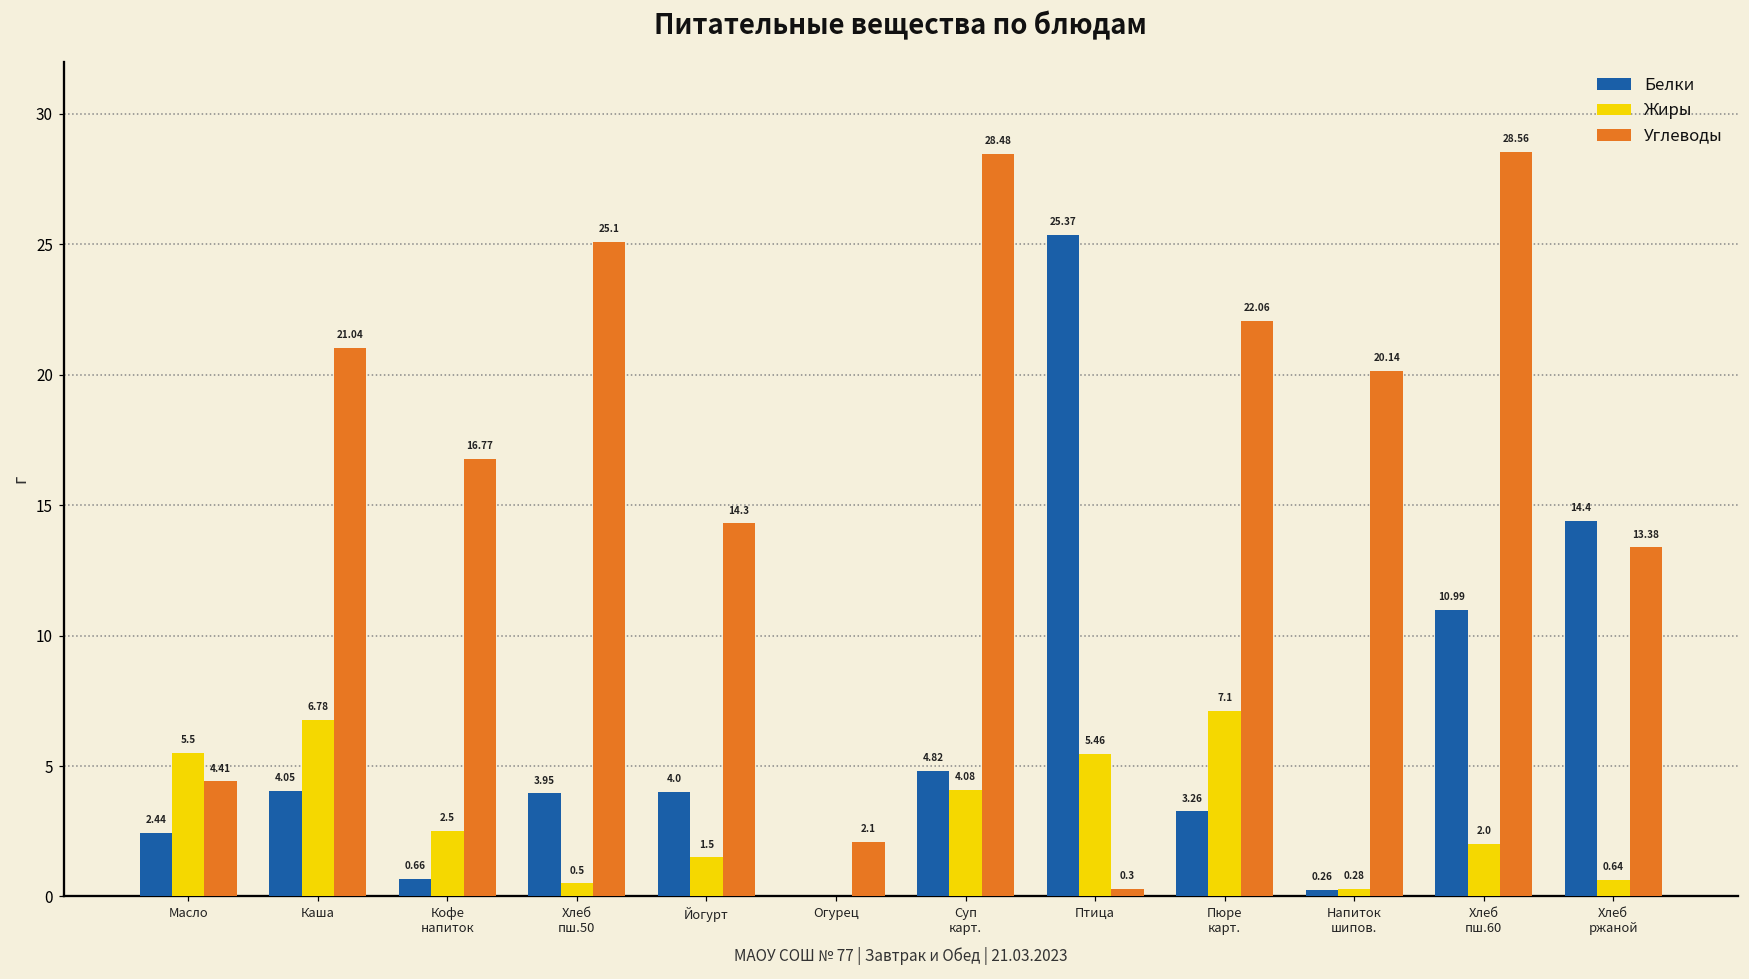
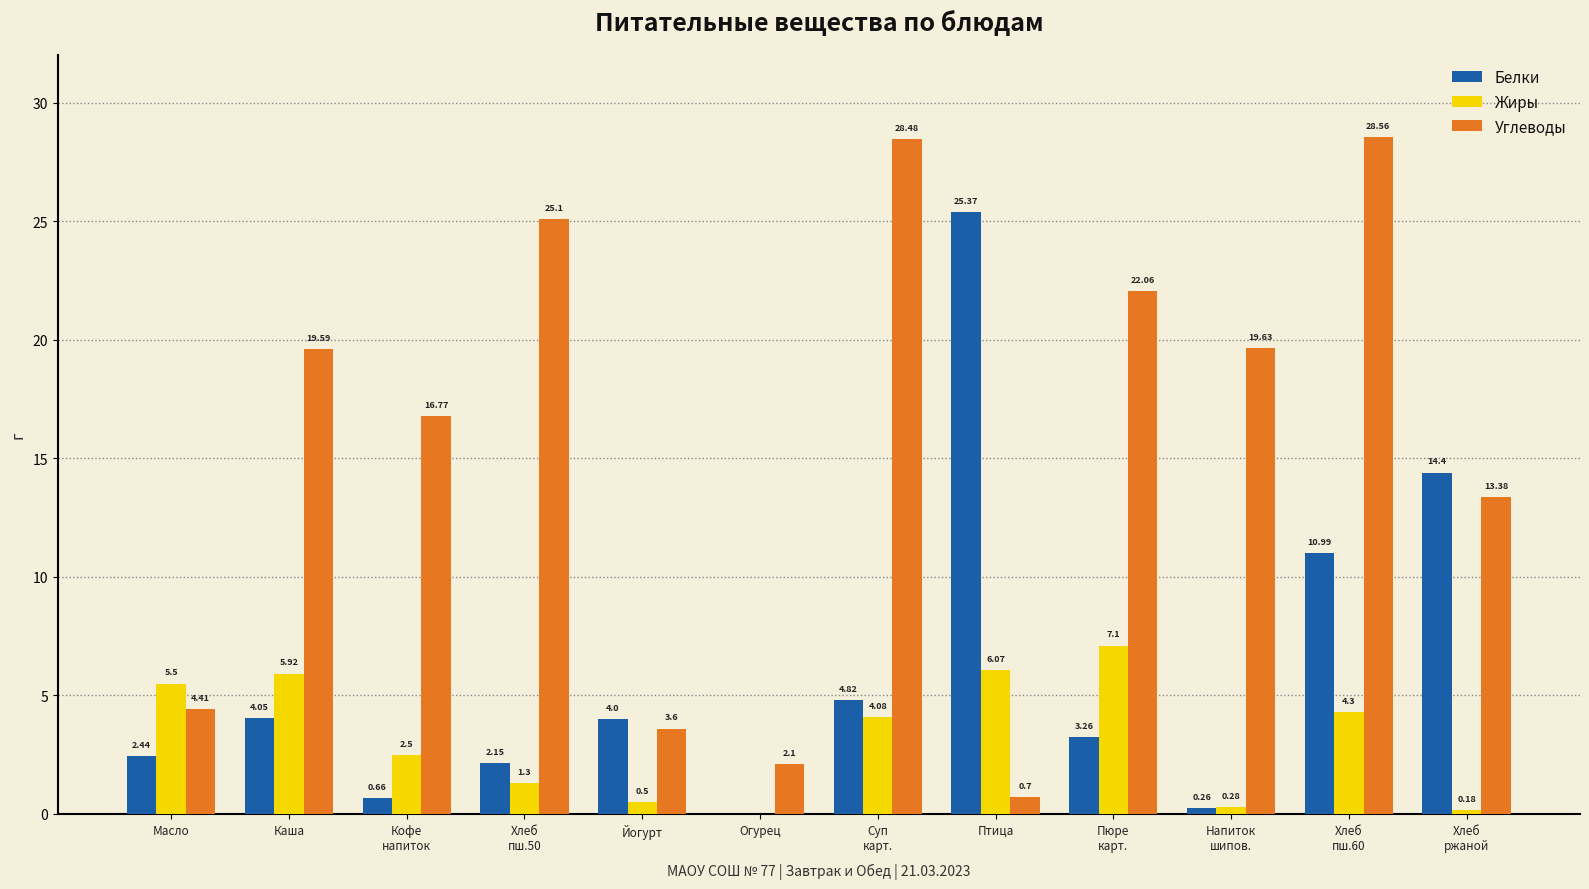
  {
    "Белки": {
      "Масло": 2.44,
      "Каша": 4.05,
      "Кофе напиток": 0.66,
-     "Хлеб пш.50": 3.95,
+     "Хлеб пш.50": 2.15,
      "Йогурт": 4.0,
      "Суп карт.": 4.82,
      "Птица": 25.37,
      "Пюре карт.": 3.26,
      "Напиток шипов.": 0.26,
      "Хлеб пш.60": 10.99,
      "Хлеб ржаной": 14.4
    },
    "Жиры": {
      "Масло": 5.5,
-     "Каша": 6.78,
+     "Каша": 5.92,
      "Кофе напиток": 2.5,
-     "Хлеб пш.50": 0.5,
-     "Йогурт": 1.5,
+     "Хлеб пш.50": 1.3,
+     "Йогурт": 0.5,
      "Суп карт.": 4.08,
-     "Птица": 5.46,
+     "Птица": 6.07,
      "Пюре карт.": 7.1,
      "Напиток шипов.": 0.28,
-     "Хлеб пш.60": 2.0,
-     "Хлеб ржаной": 0.64
+     "Хлеб пш.60": 4.3,
+     "Хлеб ржаной": 0.18
    },
    "Углеводы": {
      "Масло": 4.41,
-     "Каша": 21.04,
+     "Каша": 19.59,
      "Кофе напиток": 16.77,
      "Хлеб пш.50": 25.1,
-     "Йогурт": 14.3,
+     "Йогурт": 3.6,
      "Огурец": 2.1,
      "Суп карт.": 28.48,
-     "Птица": 0.3,
+     "Птица": 0.7,
      "Пюре карт.": 22.06,
-     "Напиток шипов.": 20.14,
+     "Напиток шипов.": 19.63,
      "Хлеб пш.60": 28.56,
      "Хлеб ржаной": 13.38
    }
  }
